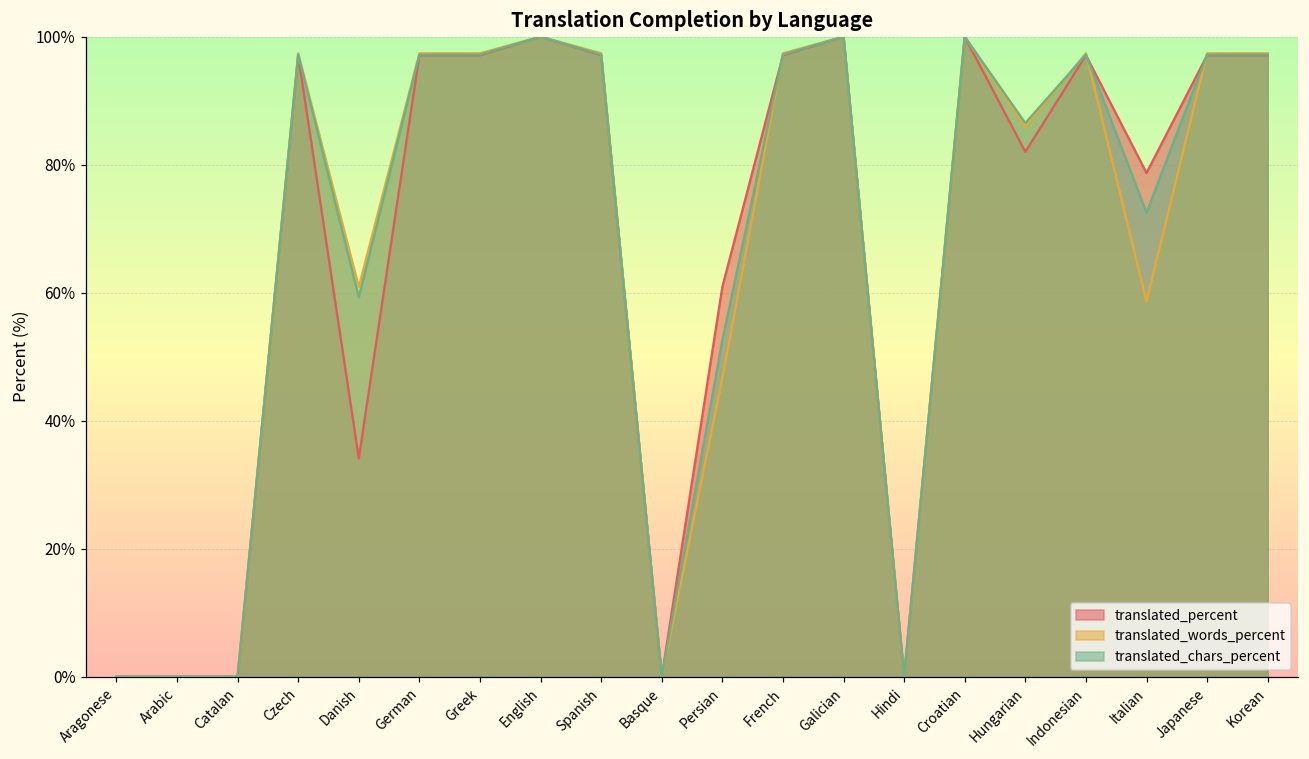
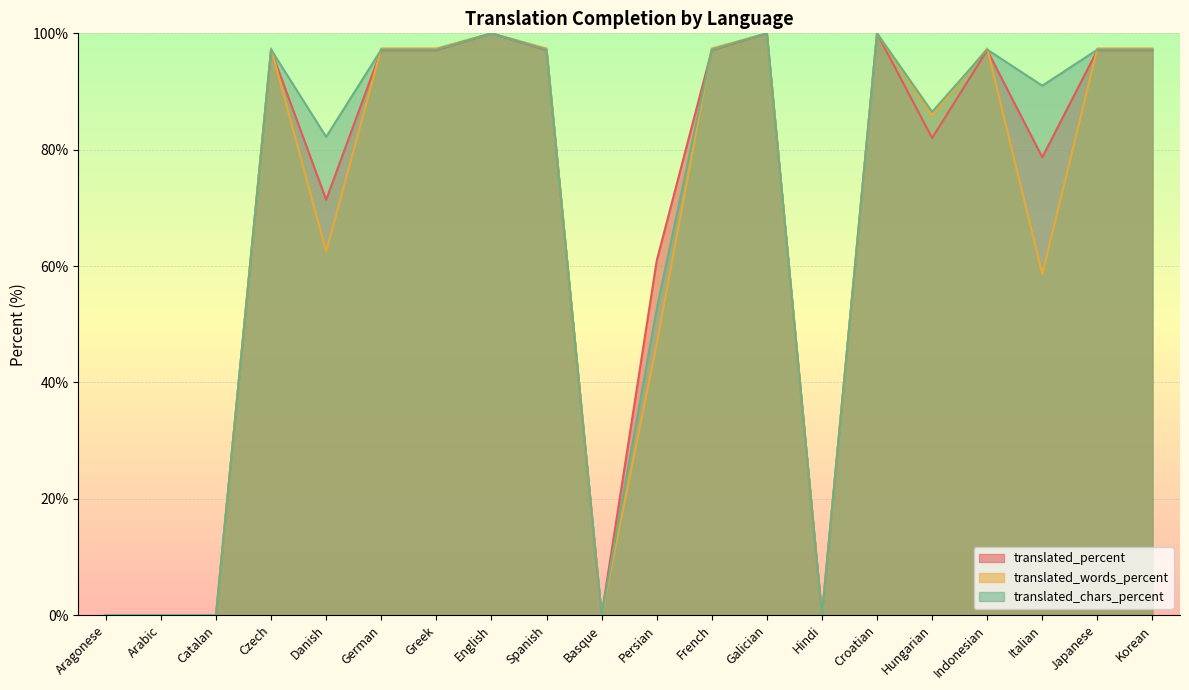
  {
    "translated_percent": {
-     "Danish": "34%",
+     "Danish": "71%",
      "Persian": "61%",
      "Hungarian": "82%",
      "Italian": "79%"
    },
    "translated_words_percent": {
-     "Danish": "61%",
+     "Danish": "63%",
      "Persian": "47%",
      "Hungarian": "86%",
      "Italian": "59%"
    },
    "translated_chars_percent": {
-     "Danish": "59%",
+     "Danish": "82%",
      "Persian": "53%",
      "Hungarian": "87%",
-     "Italian": "73%"
+     "Italian": "91%"
    }
  }
